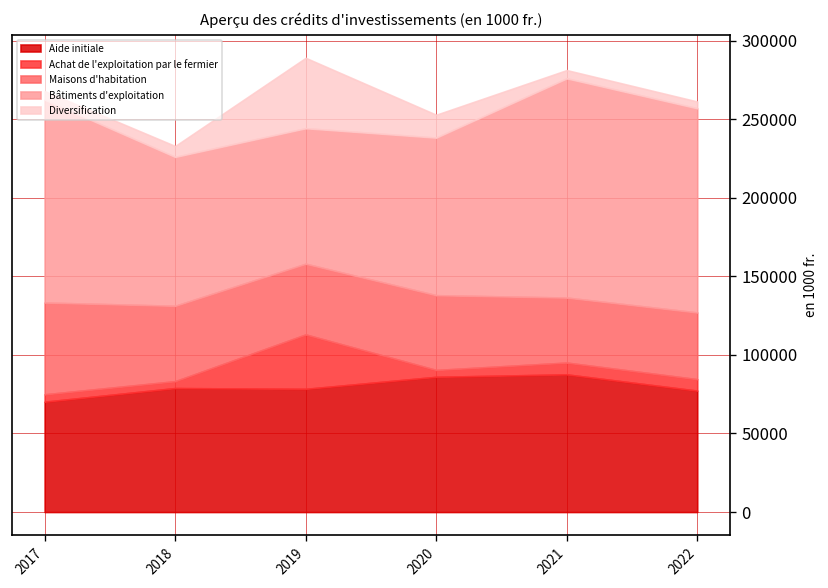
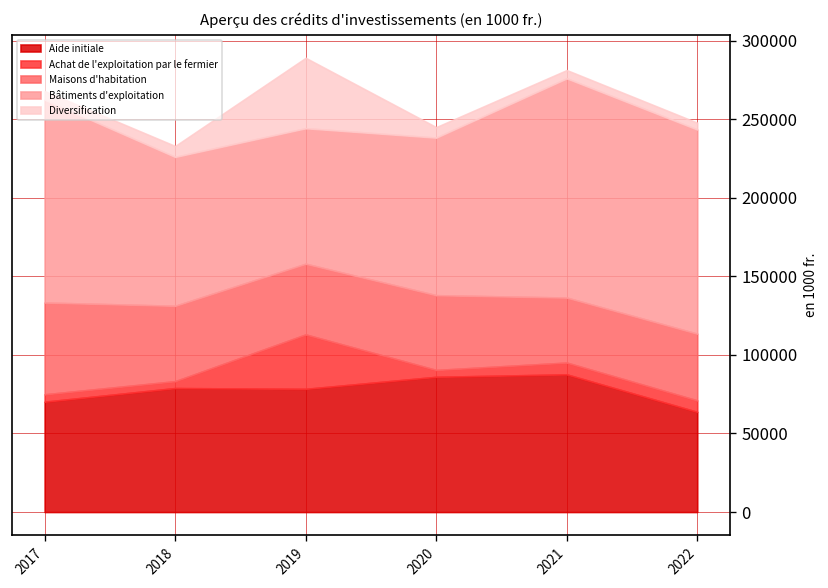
  {
    "Aide initiale": {
      "2017": 70000,
      "2018": 79000,
      "2019": 78000,
      "2020": 86000,
      "2021": 88000,
-     "2022": 77000
+     "2022": 64000
    },
    "Achat de l'exploitation par le fermier": {
      "2017": 5000,
      "2018": 4000,
      "2019": 35000,
      "2020": 4000,
      "2021": 8000,
      "2022": 7000
    },
    "Maisons d'habitation": {
      "2017": 58000,
      "2018": 48000,
      "2019": 45000,
      "2020": 48000,
      "2021": 41000,
      "2022": 42000
    },
    "Bâtiments d'exploitation": {
      "2018": 95000,
      "2019": 86000,
      "2020": 100000,
      "2021": 140000,
      "2022": 130000
    },
    "Diversification": {
      "2018": 7000,
      "2019": 45000,
-     "2020": 15000,
+     "2020": 7000,
      "2021": 5000,
      "2022": 4000
    }
  }
